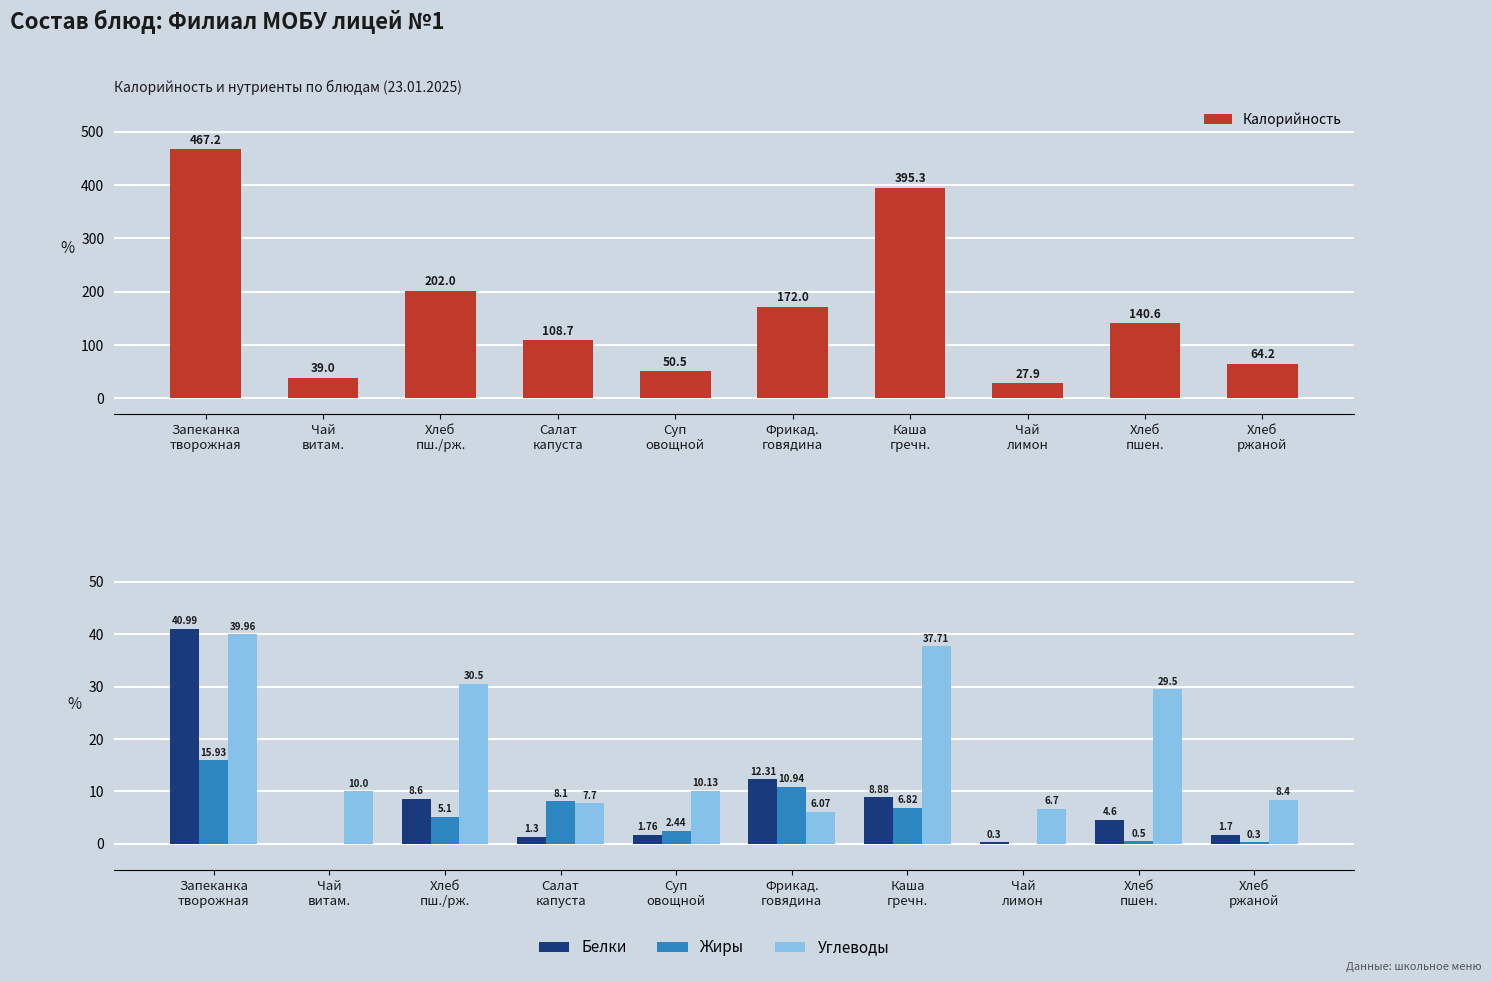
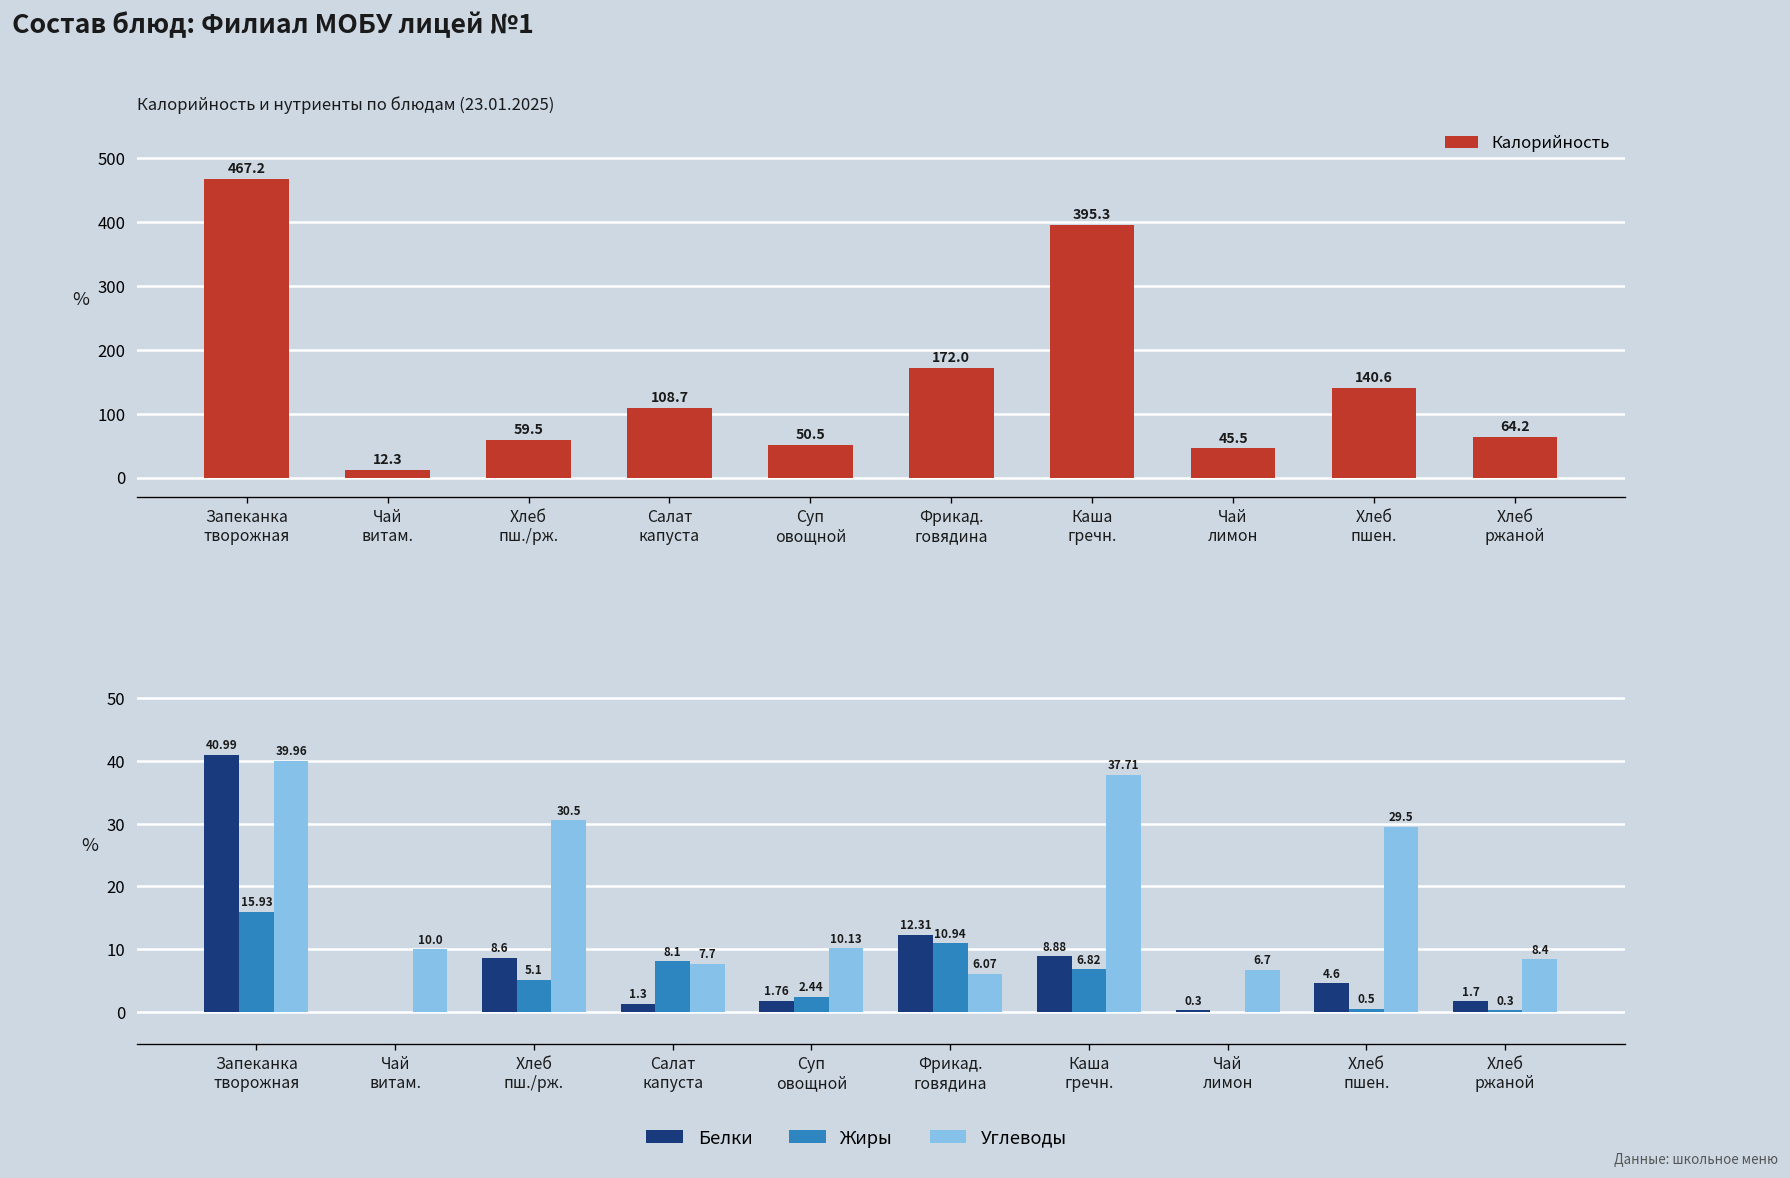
  {
    "Калорийность и нутриенты по блюдам (23.01.2025)": {
      "Запеканка творожная": 467.2,
-     "Чай витам.": 39.0,
-     "Хлеб пш./рж.": 202.0,
+     "Чай витам.": 12.3,
+     "Хлеб пш./рж.": 59.5,
      "Салат капуста": 108.7,
      "Суп овощной": 50.5,
      "Фрикад. говядина": 172.0,
      "Каша гречн.": 395.3,
-     "Чай лимон": 27.9,
+     "Чай лимон": 45.5,
      "Хлеб пшен.": 140.6,
      "Хлеб ржаной": 64.2
    }
  }
